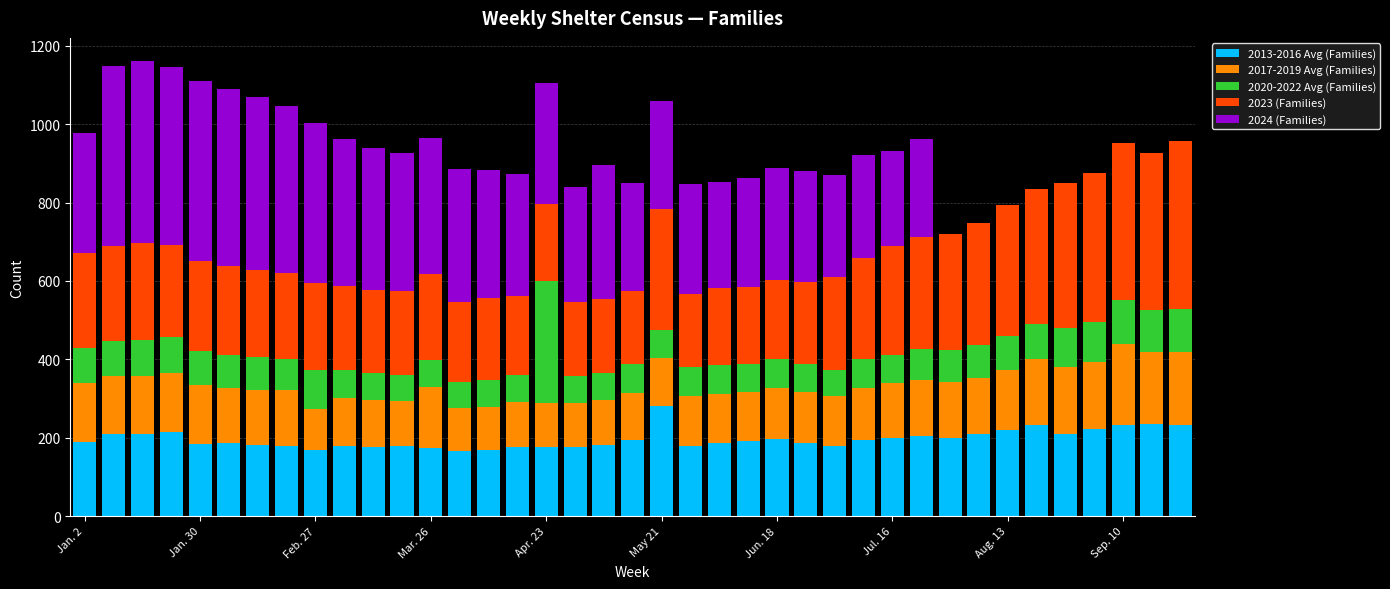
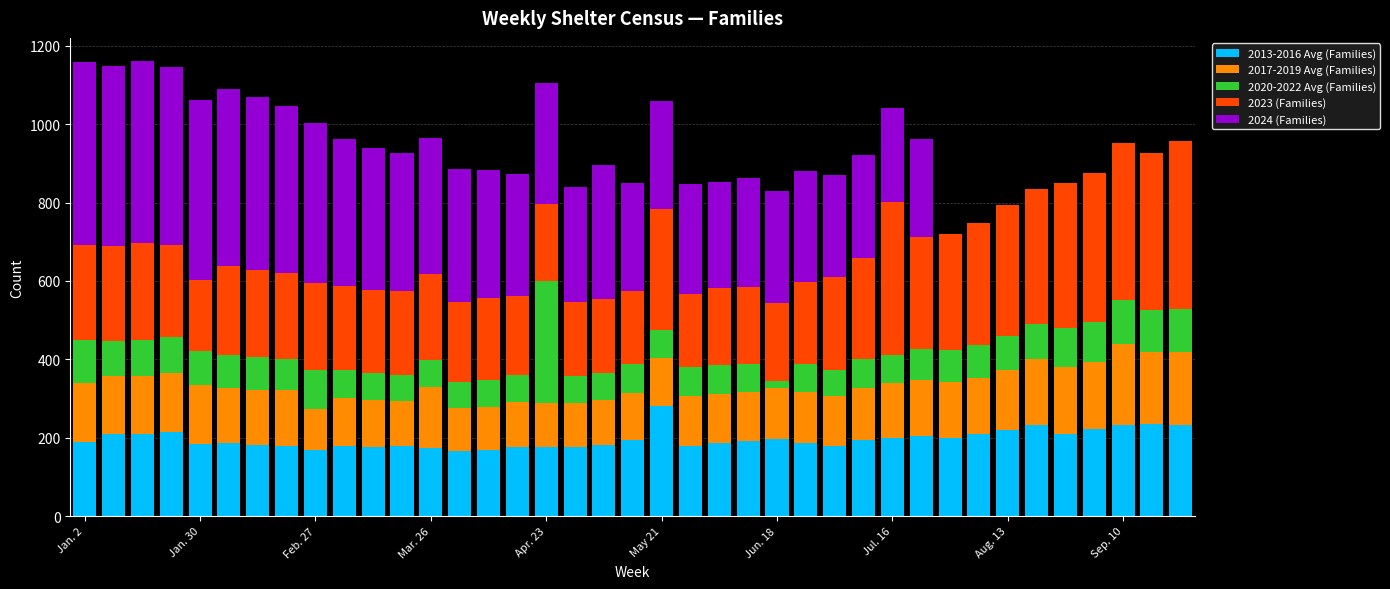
  {
    "2013-2016 Avg (Families)": {
      "Jan. 2": 190,
      "Jan. 30": 180,
      "Feb. 27": 170,
      "Mar. 26": 170,
      "Apr. 23": 180,
      "May 21": 280,
      "Jun. 18": 200,
      "Jul. 16": 200,
      "Aug. 13": 220,
      "Sep. 10": 230
    },
    "2017-2019 Avg (Families)": {
      "Jan. 2": 150,
      "Jan. 30": 150,
      "Feb. 27": 110,
      "Mar. 26": 160,
      "Apr. 23": 110,
      "May 21": 120,
      "Jun. 18": 130,
      "Jul. 16": 140,
      "Aug. 13": 150,
      "Sep. 10": 210
    },
    "2020-2022 Avg (Families)": {
-     "Jan. 2": 90,
+     "Jan. 2": 110,
      "Jan. 30": 90,
      "Feb. 27": 100,
      "Mar. 26": 70,
      "Apr. 23": 310,
      "May 21": 70,
-     "Jun. 18": 70,
+     "Jun. 18": 20,
      "Jul. 16": 70,
      "Aug. 13": 90,
      "Sep. 10": 110
    },
    "2023 (Families)": {
      "Jan. 2": 240,
-     "Jan. 30": 230,
+     "Jan. 30": 180,
      "Feb. 27": 220,
      "Mar. 26": 220,
      "Apr. 23": 190,
      "May 21": 310,
      "Jun. 18": 200,
-     "Jul. 16": 280,
+     "Jul. 16": 390,
      "Aug. 13": 330,
      "Sep. 10": 400
    },
    "2024 (Families)": {
-     "Jan. 2": 310,
+     "Jan. 2": 470,
      "Jan. 30": 460,
      "Feb. 27": 410,
      "Mar. 26": 350,
      "Apr. 23": 310,
      "May 21": 280,
      "Jun. 18": 290,
      "Jul. 16": 240,
      "Aug. 13": 0,
      "Sep. 10": 0
    }
  }
